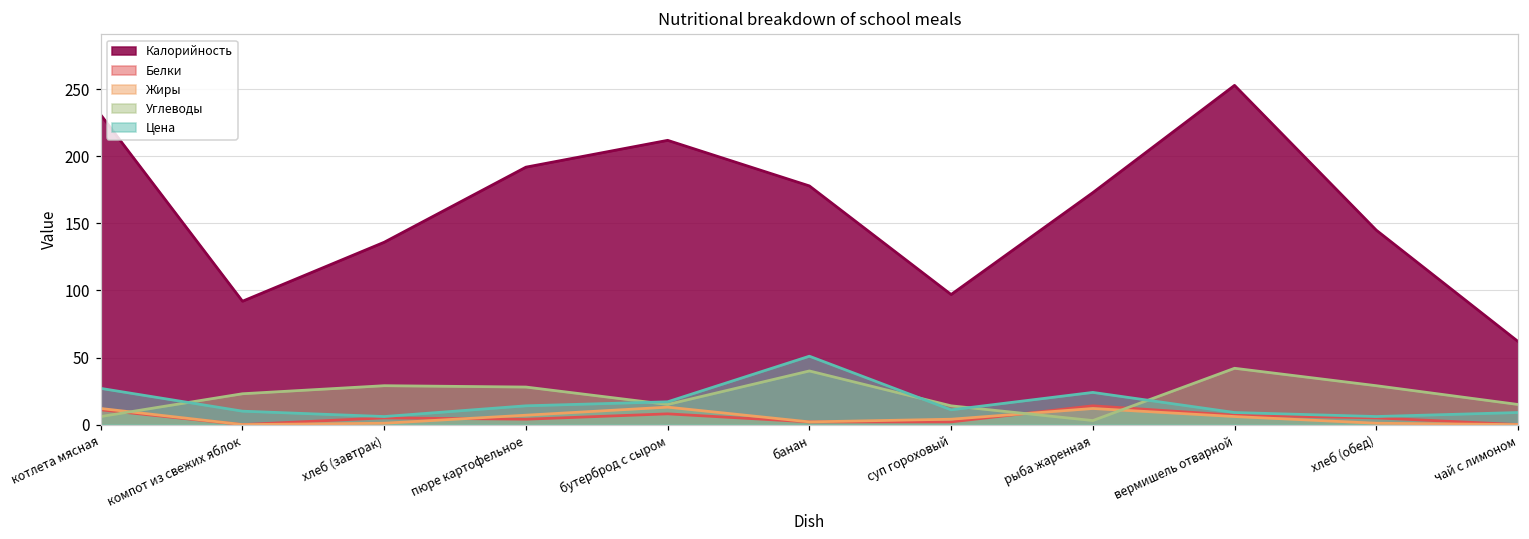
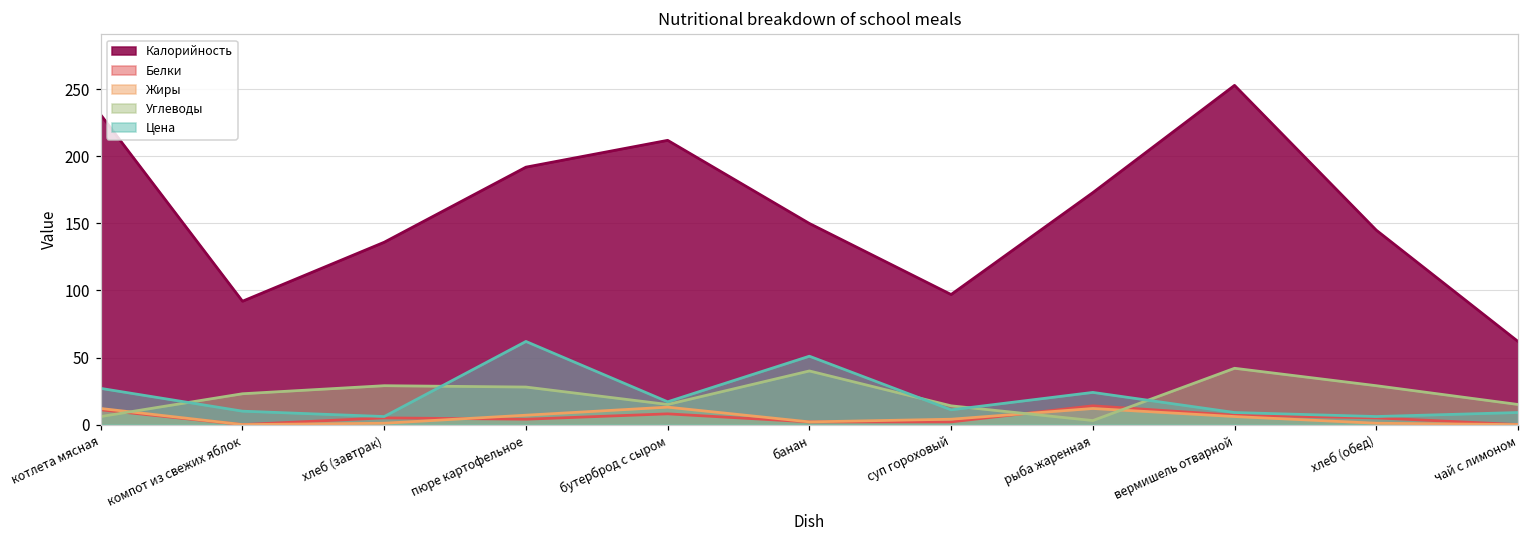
  {
    "Калорийность": {
      "котлета мясная": 231,
      "компот из свежих яблок": 92,
      "хлеб (завтрак)": 136,
      "пюре картофельное": 192,
      "бутерброд с сыром": 212,
-     "банан": 178,
+     "банан": 150,
      "суп гороховый": 97,
      "рыба жаренная": 173,
      "вермишель отварной": 253,
      "хлеб (обед)": 145,
      "чай с лимоном": 62
    },
    "Белки": {
      "пюре картофельное": 4,
      "бутерброд с сыром": 8
    },
    "Жиры": {
      "хлеб (завтрак)": 1,
      "пюре картофельное": 7,
      "хлеб (обед)": 1
    },
    "Углеводы": {
      "котлета мясная": 6,
      "компот из свежих яблок": 23,
      "хлеб (завтрак)": 29,
      "пюре картофельное": 28,
      "банан": 40,
      "суп гороховый": 14,
      "рыба жаренная": 3,
      "вермишель отварной": 42,
      "хлеб (обед)": 29,
      "чай с лимоном": 15
    },
    "Цена": {
      "котлета мясная": 27,
      "компот из свежих яблок": 10,
-     "пюре картофельное": 14,
+     "пюре картофельное": 62,
      "банан": 51,
      "суп гороховый": 11,
      "рыба жаренная": 24,
      "чай с лимоном": 9
    }
  }
